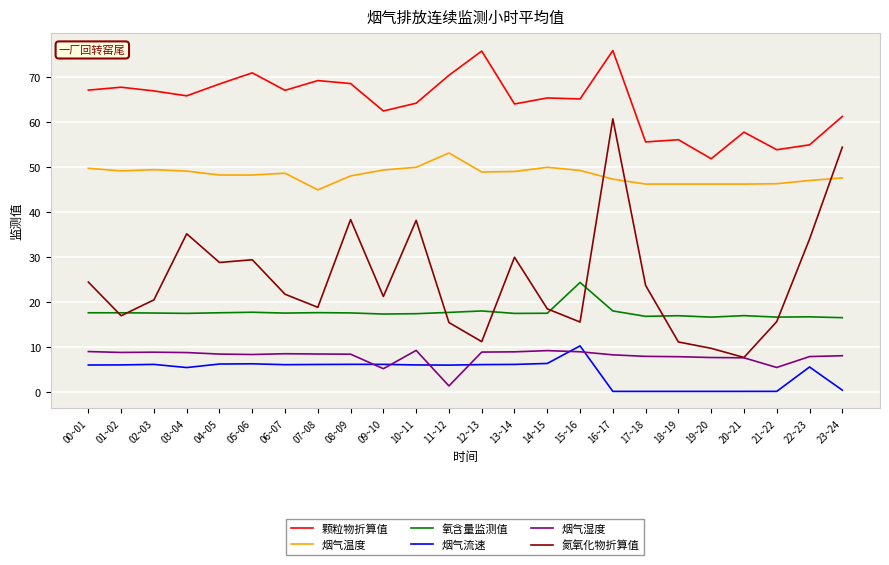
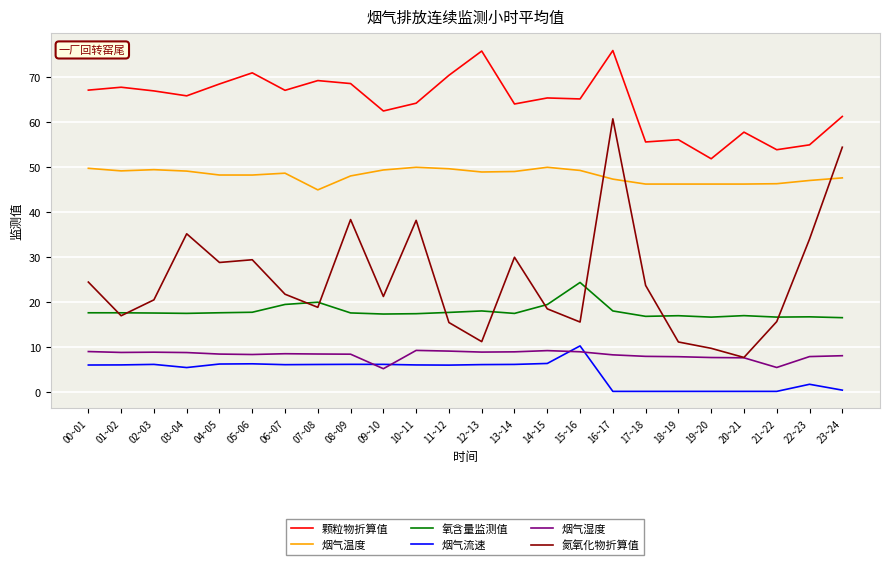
  {
    "颗粒物折算值": {
      "00~01": 67,
      "01~02": 68,
      "02~03": 67,
      "03~04": 66,
      "04~05": 68,
      "05~06": 71,
      "06~07": 67,
      "07~08": 69,
      "08~09": 69,
      "09~10": 62,
      "10~11": 64,
      "11~12": 70,
      "12~13": 76,
      "13~14": 64,
      "14~15": 65,
      "15~16": 65,
      "16~17": 76,
      "17~18": 56,
      "18~19": 56,
      "19~20": 52,
      "20~21": 58,
      "21~22": 54,
      "22~23": 55,
      "23~24": 61
    },
    "烟气温度": {
      "00~01": 50,
      "01~02": 49,
      "02~03": 49,
      "03~04": 49,
      "04~05": 48,
      "05~06": 48,
      "06~07": 49,
      "07~08": 45,
      "08~09": 48,
      "09~10": 49,
      "10~11": 50,
-     "11~12": 53,
+     "11~12": 50,
      "12~13": 49,
      "13~14": 49,
      "14~15": 50,
      "15~16": 49,
      "16~17": 47,
      "17~18": 46,
      "18~19": 46,
      "19~20": 46,
      "20~21": 46,
      "21~22": 46,
      "22~23": 47,
      "23~24": 48
    },
    "氧含量监测值": {
      "00~01": 18,
      "01~02": 18,
      "02~03": 18,
      "03~04": 17,
      "04~05": 18,
      "05~06": 18,
-     "06~07": 18,
-     "07~08": 18,
+     "06~07": 19,
+     "07~08": 20,
      "08~09": 18,
      "09~10": 17,
      "10~11": 17,
      "11~12": 18,
      "12~13": 18,
      "13~14": 17,
-     "14~15": 17,
+     "14~15": 19,
      "15~16": 24,
      "16~17": 18,
      "17~18": 17,
      "18~19": 17,
      "19~20": 17,
      "20~21": 17,
      "21~22": 17,
      "22~23": 17,
      "23~24": 17
    },
    "烟气流速": {
      "00~01": 6,
      "01~02": 6,
      "02~03": 6,
      "03~04": 5,
      "04~05": 6,
      "05~06": 6,
      "06~07": 6,
      "07~08": 6,
      "08~09": 6,
      "09~10": 6,
      "10~11": 6,
      "11~12": 6,
      "12~13": 6,
      "13~14": 6,
      "14~15": 6,
      "15~16": 10,
      "16~17": 0,
      "17~18": 0,
      "18~19": 0,
      "19~20": 0,
      "20~21": 0,
      "21~22": 0,
-     "22~23": 6,
+     "22~23": 2,
      "23~24": 0
    },
    "烟气湿度": {
      "00~01": 9,
      "01~02": 9,
      "02~03": 9,
      "03~04": 9,
      "04~05": 8,
      "05~06": 8,
      "06~07": 8,
      "07~08": 8,
      "08~09": 8,
      "09~10": 5,
      "10~11": 9,
-     "11~12": 1,
+     "11~12": 9,
      "12~13": 9,
      "13~14": 9,
      "14~15": 9,
      "15~16": 9,
      "16~17": 8,
      "17~18": 8,
      "18~19": 8,
      "19~20": 8,
      "21~22": 5,
      "22~23": 8,
      "23~24": 8
    },
    "氮氧化物折算值": {
      "00~01": 24,
      "01~02": 17,
      "02~03": 20,
      "03~04": 35,
      "04~05": 29,
      "05~06": 29,
      "06~07": 22,
      "07~08": 19,
      "08~09": 38,
      "09~10": 21,
      "10~11": 38,
      "11~12": 15,
      "12~13": 11,
      "13~14": 30,
      "14~15": 18,
      "15~16": 16,
      "16~17": 61,
      "17~18": 24,
      "18~19": 11,
      "19~20": 10,
      "21~22": 16,
      "22~23": 34,
      "23~24": 54
    }
  }
